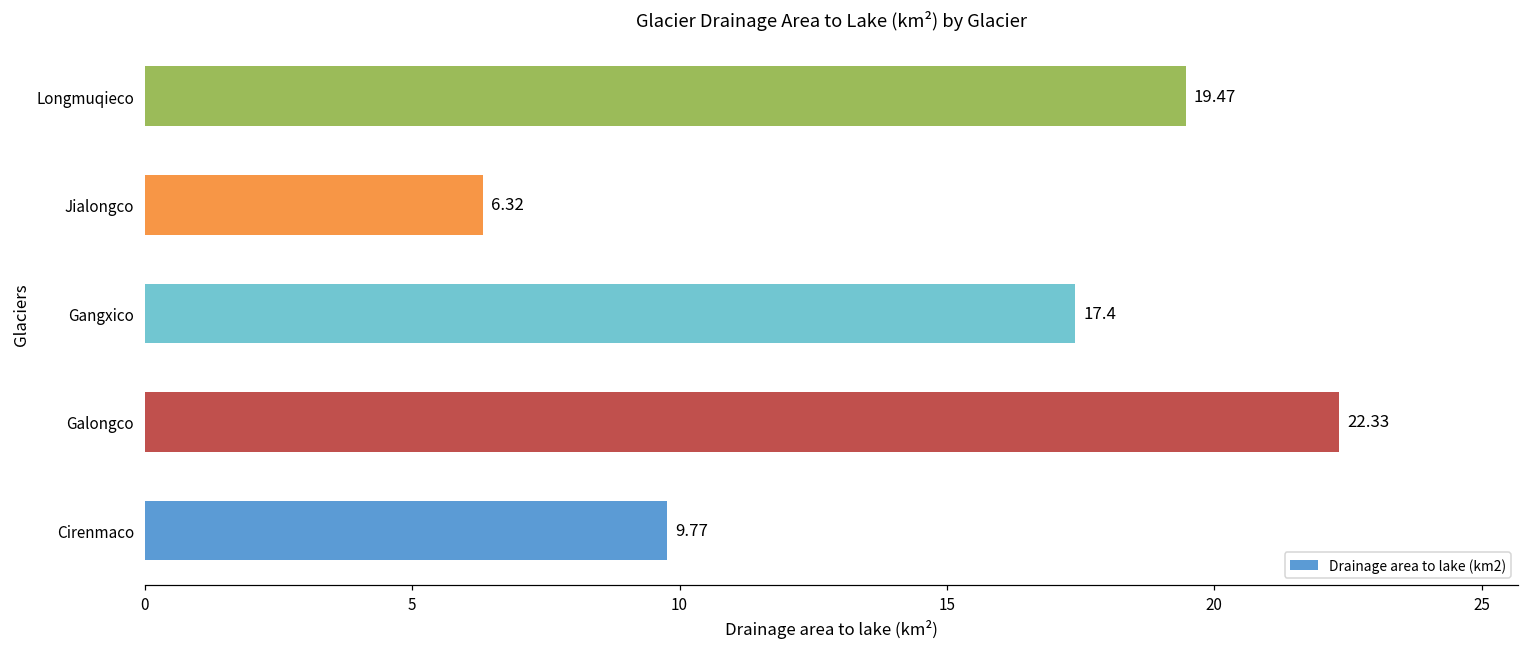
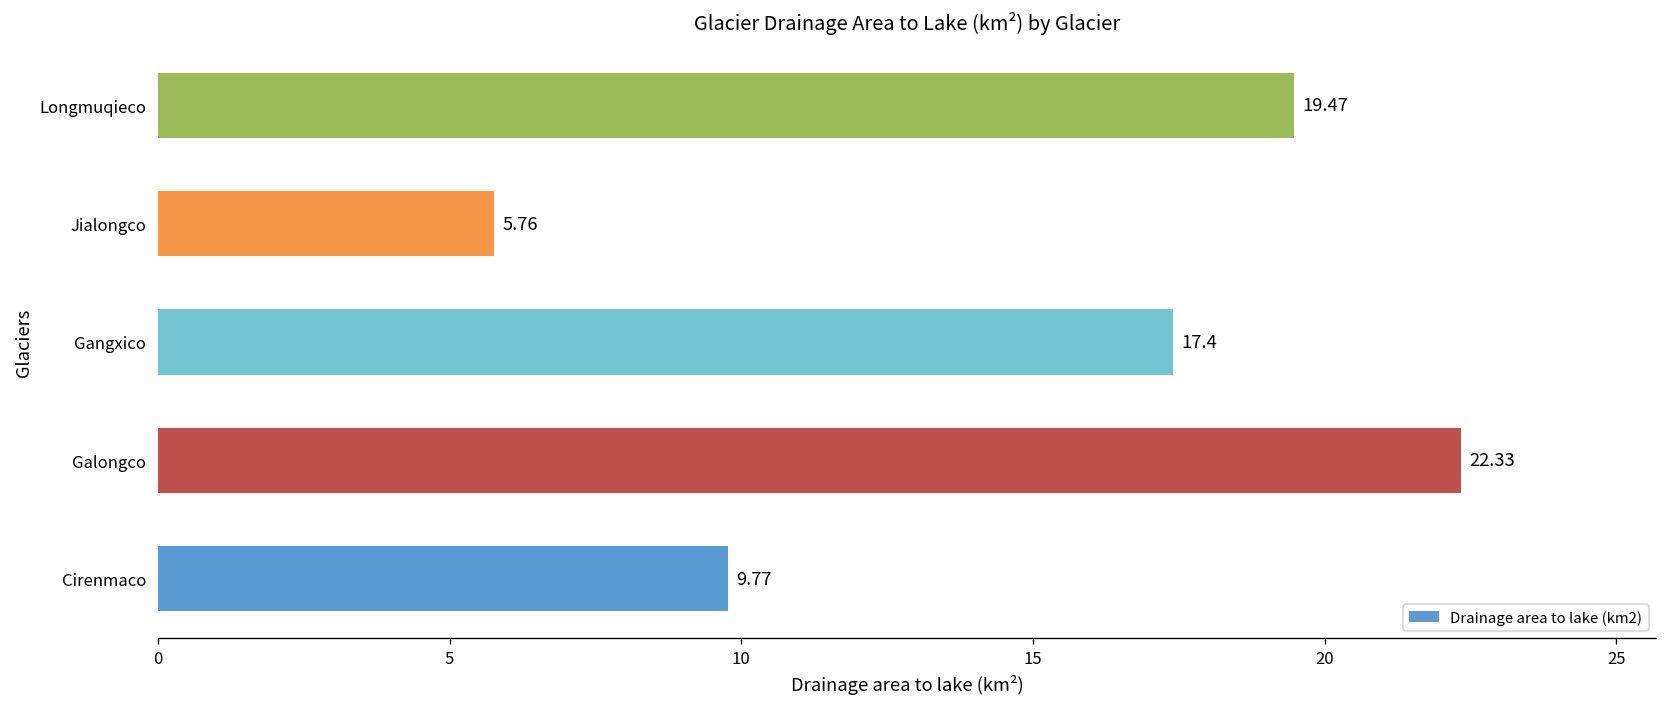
  {
    "Longmuqieco": 19.47,
-   "Jialongco": 6.32,
+   "Jialongco": 5.76,
    "Gangxico": 17.4,
    "Galongco": 22.33,
    "Cirenmaco": 9.77
  }
